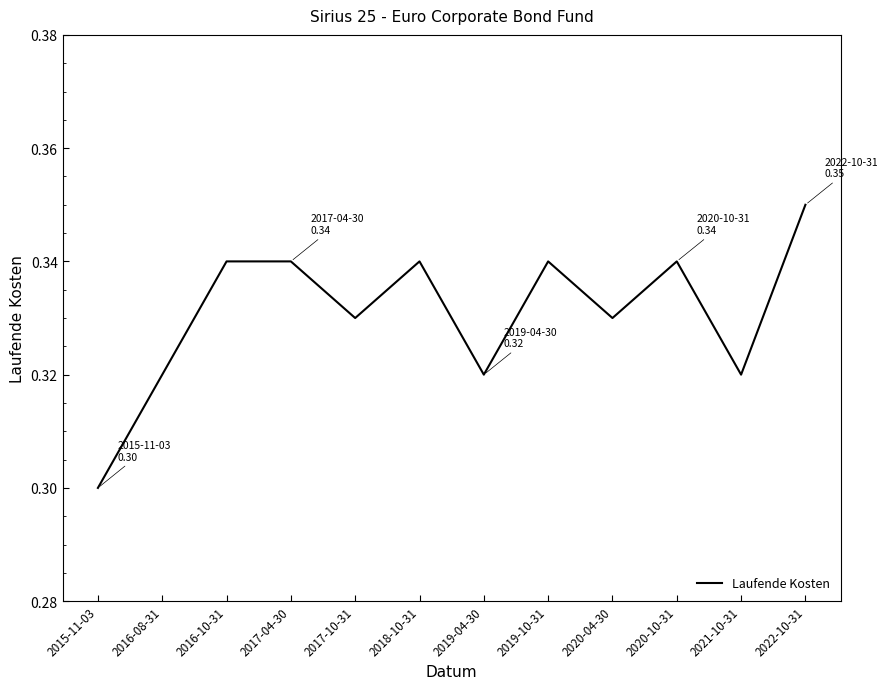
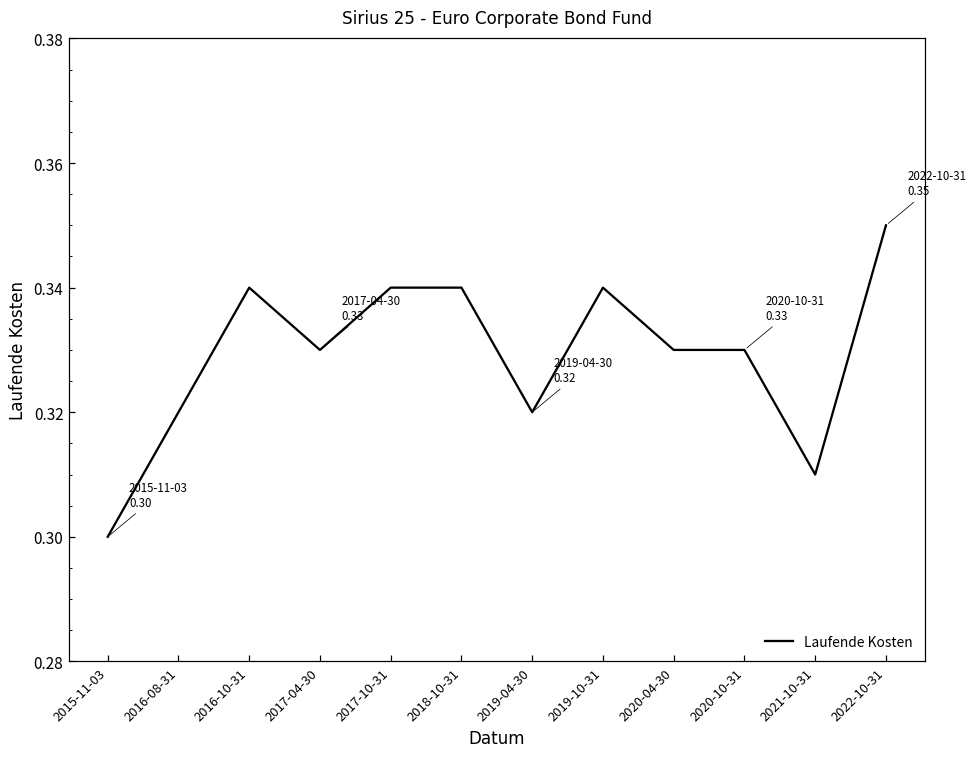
  {
    "2015-11-03": 0.30,
-   "2017-04-30": 0.34,
-   "2017-10-31": 0.33,
+   "2017-04-30": 0.33,
+   "2017-10-31": 0.34,
    "2019-04-30": 0.32,
-   "2020-10-31": 0.34,
-   "2021-10-31": 0.32,
+   "2020-10-31": 0.33,
+   "2021-10-31": 0.31,
    "2022-10-31": 0.35
  }
